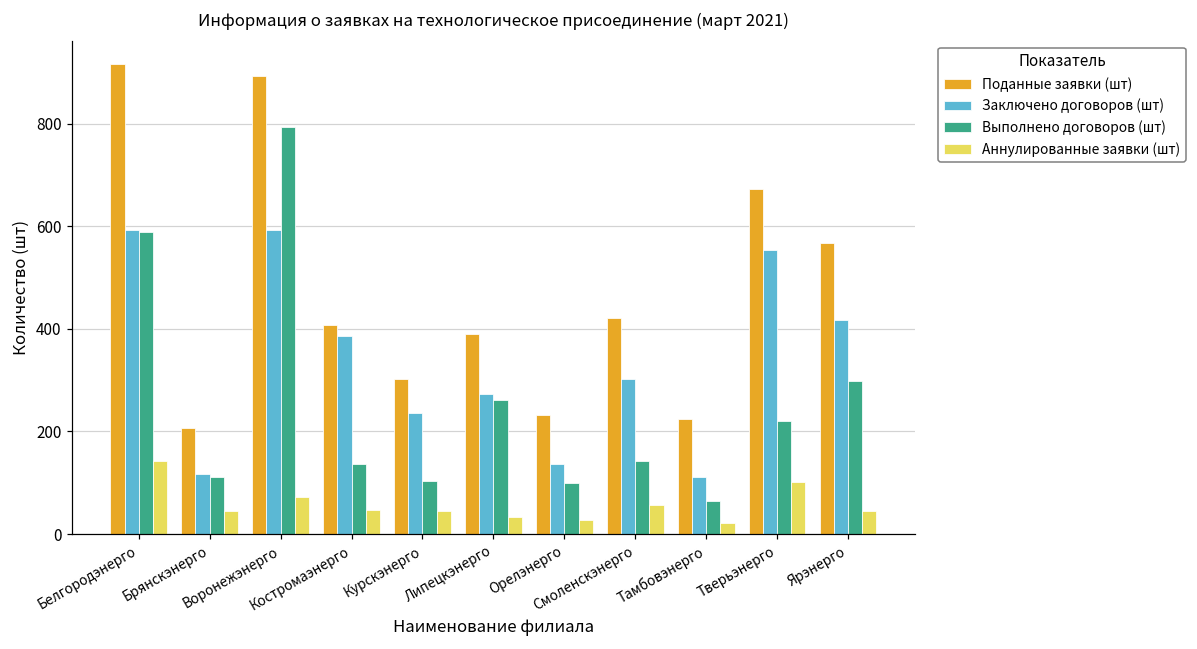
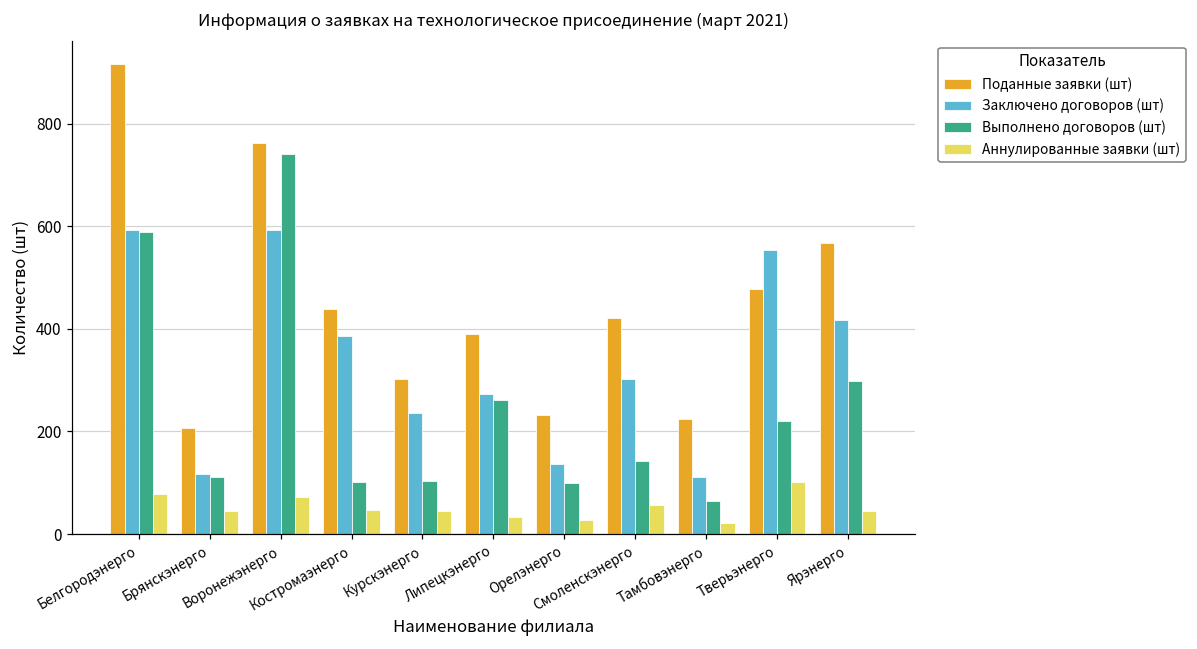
  {
    "Поданные заявки (шт)": {
      "Белгородэнерго": 920,
      "Брянскэнерго": 210,
-     "Воронежэнерго": 890,
-     "Костромаэнерго": 410,
+     "Воронежэнерго": 760,
+     "Костромаэнерго": 440,
      "Курскэнерго": 300,
      "Липецкэнерго": 390,
      "Орелэнерго": 230,
      "Смоленскэнерго": 420,
      "Тамбовэнерго": 220,
-     "Тверьэнерго": 670,
+     "Тверьэнерго": 480,
      "Ярэнерго": 570
    },
    "Заключено договоров (шт)": {
      "Белгородэнерго": 590,
      "Брянскэнерго": 120,
      "Воронежэнерго": 590,
      "Костромаэнерго": 390,
      "Курскэнерго": 240,
      "Липецкэнерго": 270,
      "Орелэнерго": 140,
      "Смоленскэнерго": 300,
      "Тамбовэнерго": 110,
      "Тверьэнерго": 550,
      "Ярэнерго": 420
    },
    "Выполнено договоров (шт)": {
      "Белгородэнерго": 590,
      "Брянскэнерго": 110,
-     "Воронежэнерго": 790,
-     "Костромаэнерго": 140,
+     "Воронежэнерго": 740,
+     "Костромаэнерго": 100,
      "Курскэнерго": 100,
      "Липецкэнерго": 260,
      "Орелэнерго": 100,
      "Смоленскэнерго": 140,
      "Тамбовэнерго": 70,
      "Тверьэнерго": 220,
      "Ярэнерго": 300
    },
    "Аннулированные заявки (шт)": {
-     "Белгородэнерго": 140,
+     "Белгородэнерго": 80,
      "Брянскэнерго": 50,
      "Воронежэнерго": 70,
      "Костромаэнерго": 50,
      "Курскэнерго": 50,
      "Липецкэнерго": 30,
      "Орелэнерго": 30,
      "Смоленскэнерго": 60,
      "Тамбовэнерго": 20,
      "Тверьэнерго": 100,
      "Ярэнерго": 40
    }
  }
